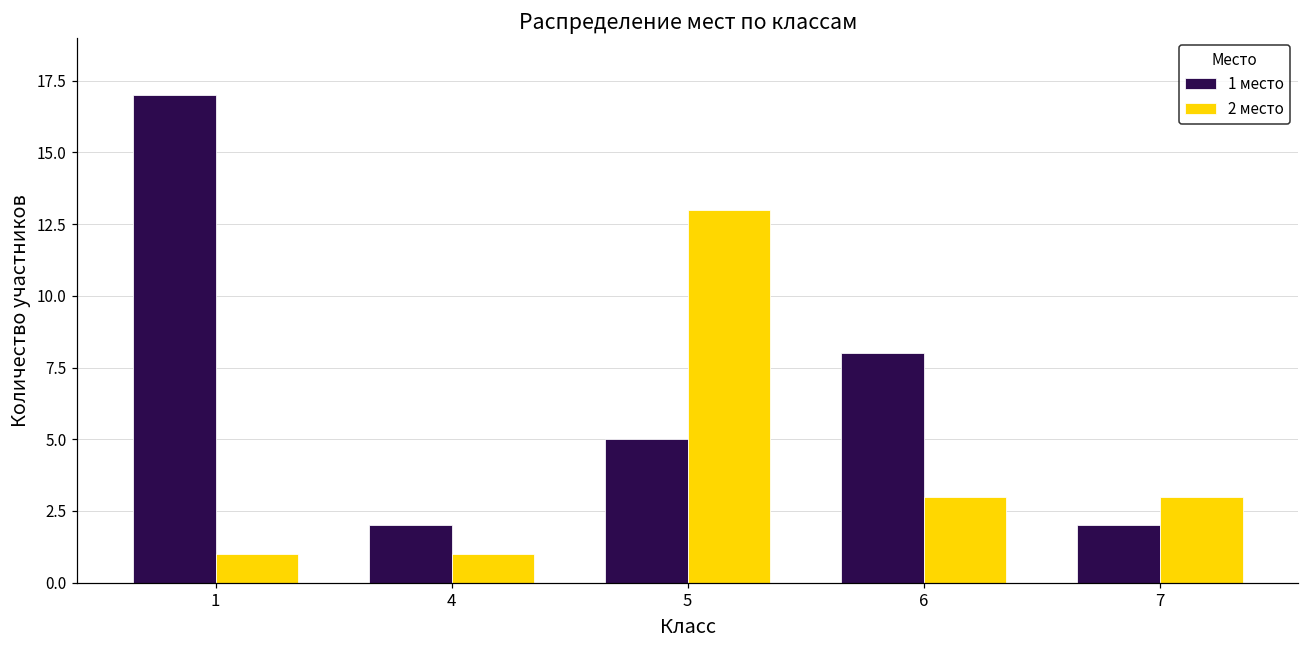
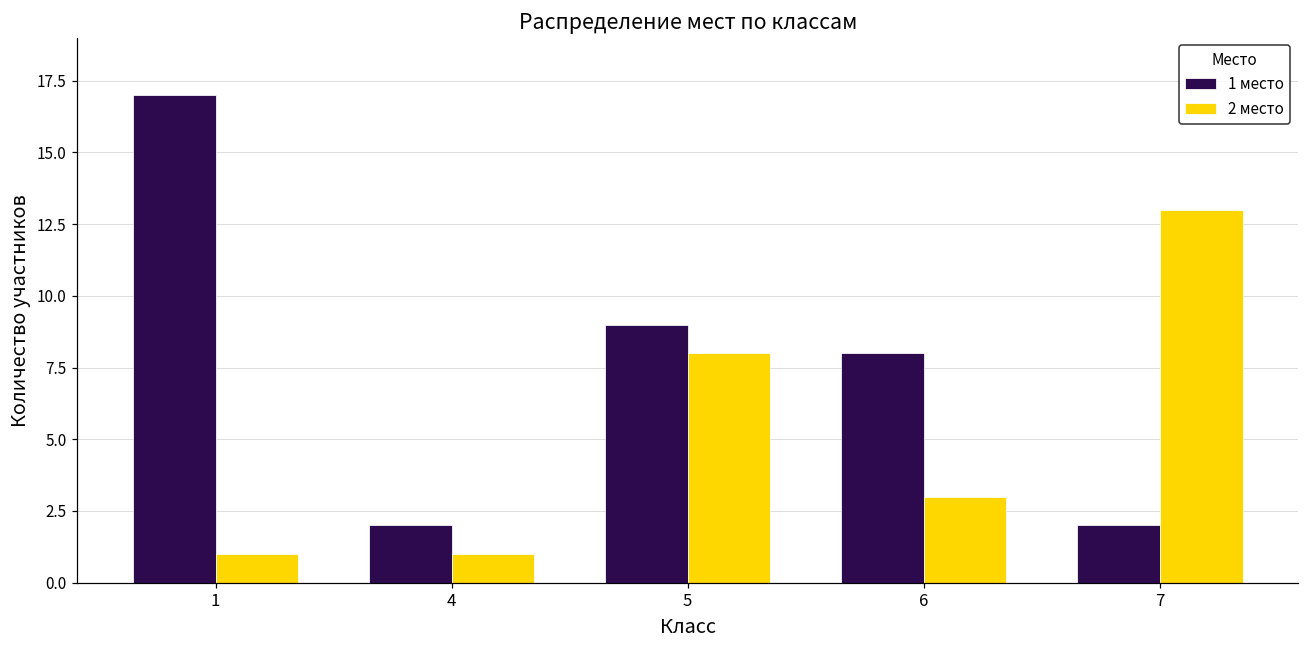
  {
    "1 место": {
      "1": 17,
      "4": 2,
-     "5": 5,
+     "5": 9,
      "6": 8,
      "7": 2
    },
    "2 место": {
      "1": 1,
      "4": 1,
-     "5": 13,
+     "5": 8,
      "6": 3,
-     "7": 3
+     "7": 13
    }
  }
